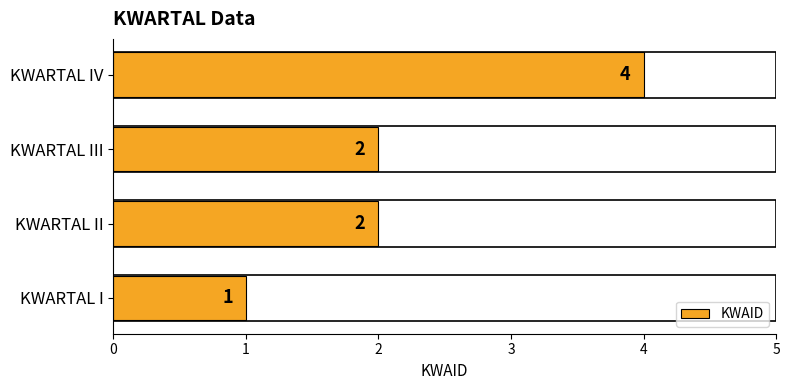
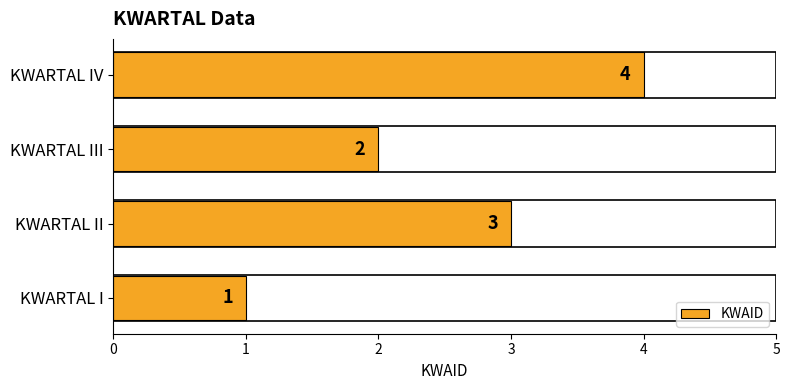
  {
    "KWARTAL IV": 4,
    "KWARTAL III": 2,
-   "KWARTAL II": 2,
+   "KWARTAL II": 3,
    "KWARTAL I": 1
  }
